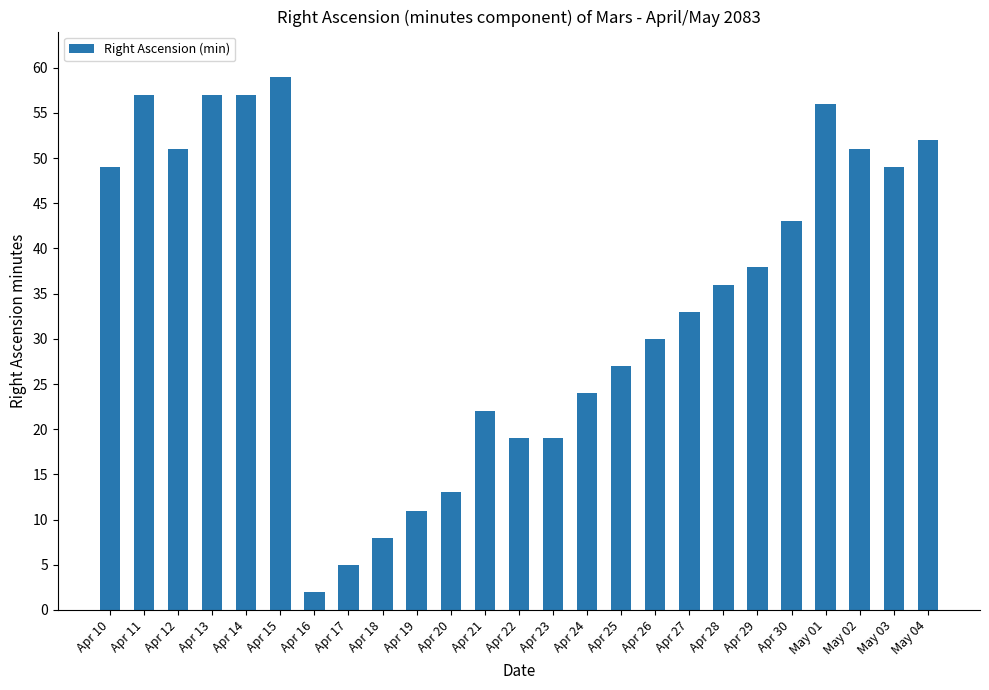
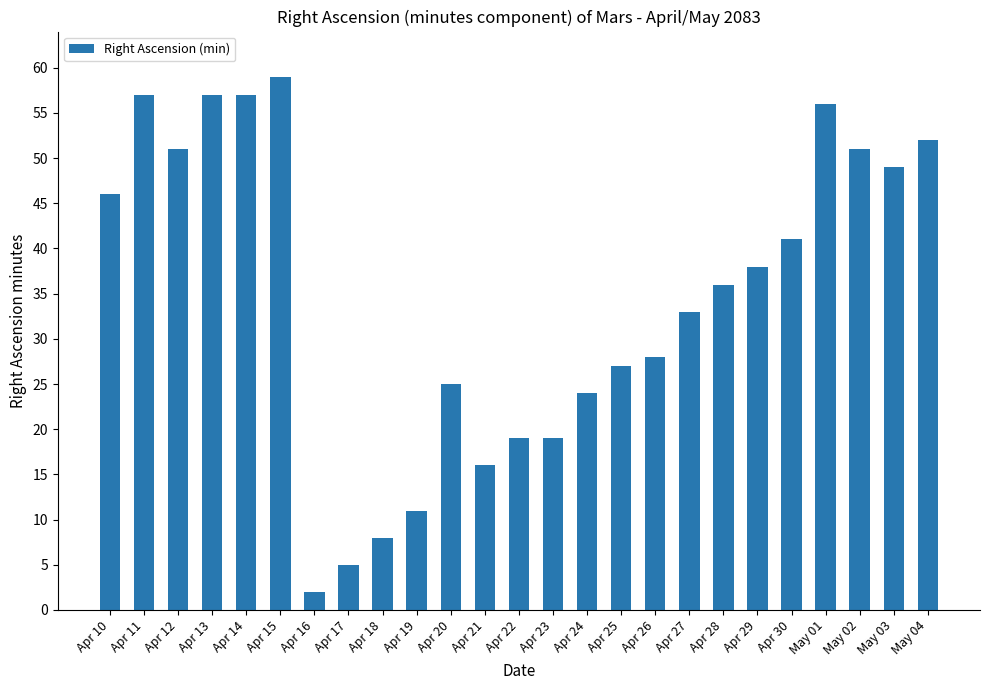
  {
-   "Apr 10": 49,
+   "Apr 10": 46,
    "Apr 11": 57,
    "Apr 12": 51,
    "Apr 13": 57,
    "Apr 14": 57,
    "Apr 15": 59,
    "Apr 16": 2,
    "Apr 17": 5,
    "Apr 18": 8,
    "Apr 19": 11,
-   "Apr 20": 13,
-   "Apr 21": 22,
+   "Apr 20": 25,
+   "Apr 21": 16,
    "Apr 22": 19,
    "Apr 23": 19,
    "Apr 24": 24,
    "Apr 25": 27,
-   "Apr 26": 30,
+   "Apr 26": 28,
    "Apr 27": 33,
    "Apr 28": 36,
    "Apr 29": 38,
-   "Apr 30": 43,
+   "Apr 30": 41,
    "May 01": 56,
    "May 02": 51,
    "May 03": 49,
    "May 04": 52
  }
